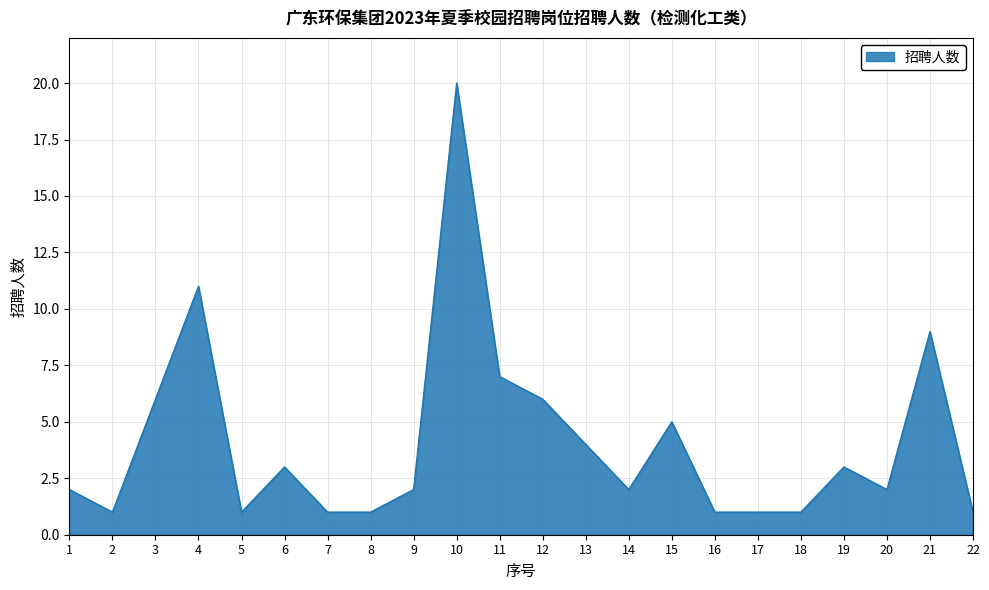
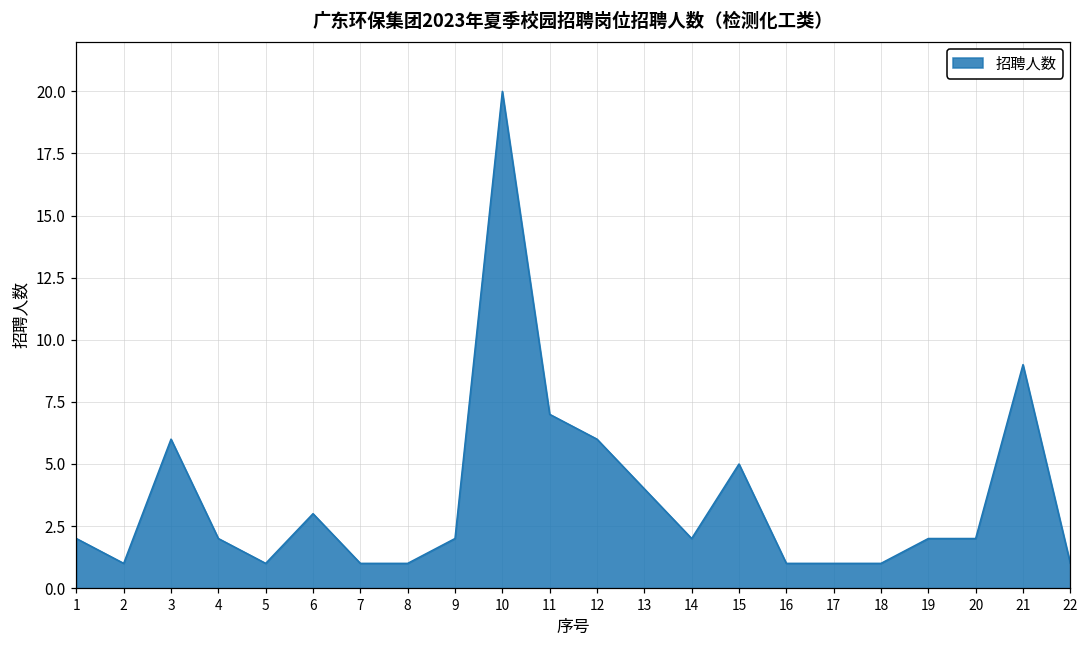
  {
    "1": 2,
    "2": 1,
    "3": 6,
-   "4": 11,
+   "4": 2,
    "5": 1,
    "6": 3,
    "7": 1,
    "8": 1,
    "9": 2,
    "10": 20,
    "11": 7,
    "12": 6,
    "13": 4,
    "14": 2,
    "15": 5,
    "16": 1,
    "17": 1,
    "18": 1,
-   "19": 3,
+   "19": 2,
    "20": 2,
    "21": 9,
    "22": 1
  }
